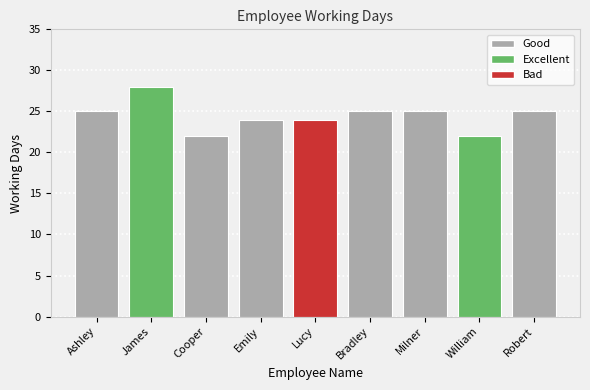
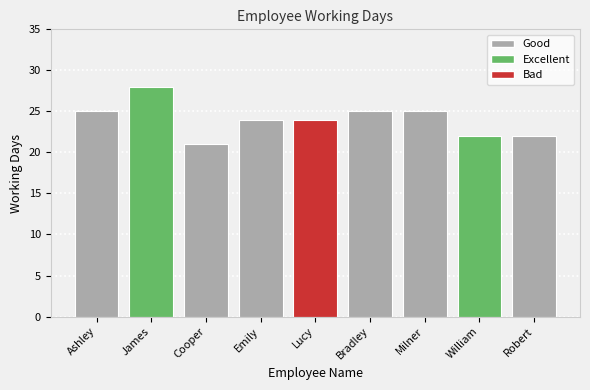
  {
    "Ashley": 25,
    "James": 28,
-   "Cooper": 22,
+   "Cooper": 21,
    "Emily": 24,
    "Lucy": 24,
    "Bradley": 25,
    "Milner": 25,
    "William": 22,
-   "Robert": 25
+   "Robert": 22
  }
